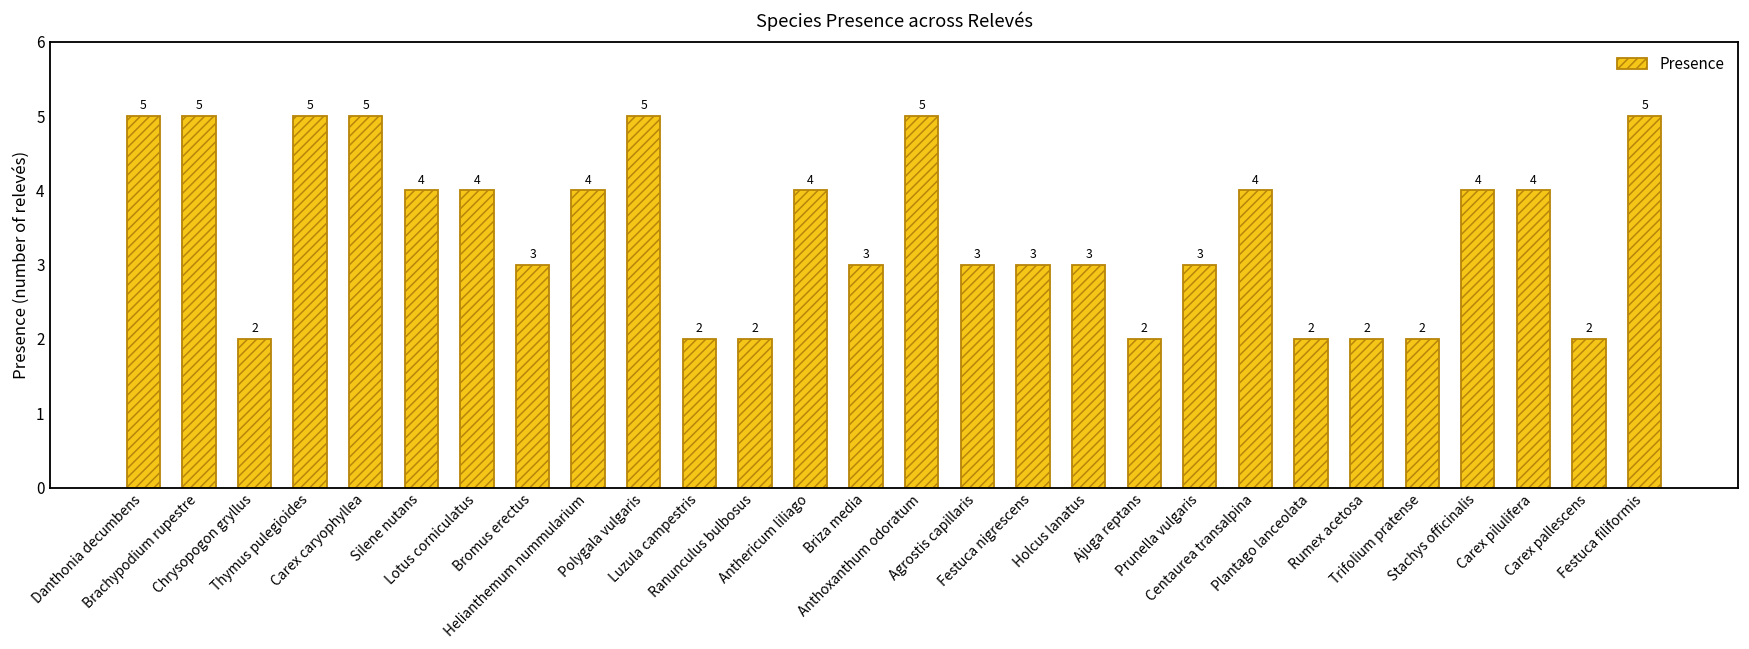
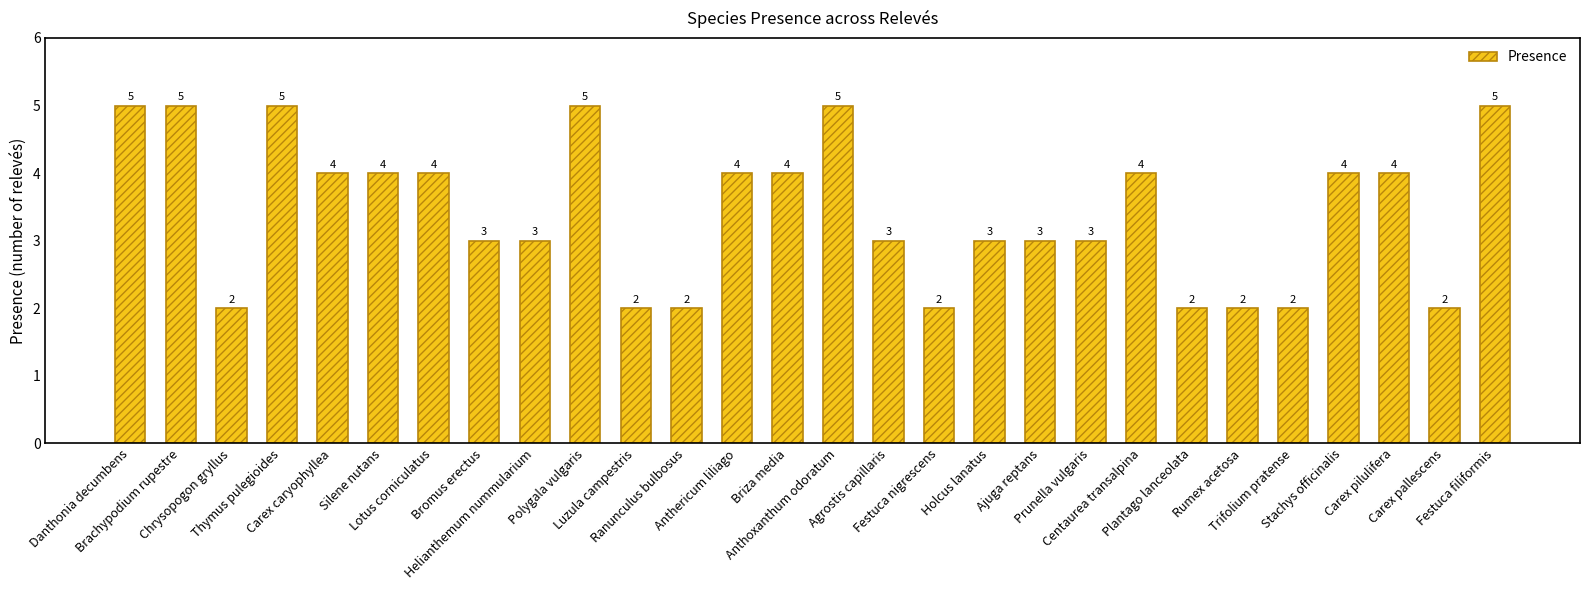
  {
    "Danthonia decumbens": 5,
    "Brachypodium rupestre": 5,
    "Chrysopogon gryllus": 2,
    "Thymus pulegioides": 5,
-   "Carex caryophyllea": 5,
+   "Carex caryophyllea": 4,
    "Silene nutans": 4,
    "Lotus corniculatus": 4,
    "Bromus erectus": 3,
-   "Helianthemum nummularium": 4,
+   "Helianthemum nummularium": 3,
    "Polygala vulgaris": 5,
    "Luzula campestris": 2,
    "Ranunculus bulbosus": 2,
    "Anthericum liliago": 4,
-   "Briza media": 3,
+   "Briza media": 4,
    "Anthoxanthum odoratum": 5,
    "Agrostis capillaris": 3,
-   "Festuca nigrescens": 3,
+   "Festuca nigrescens": 2,
    "Holcus lanatus": 3,
-   "Ajuga reptans": 2,
+   "Ajuga reptans": 3,
    "Prunella vulgaris": 3,
    "Centaurea transalpina": 4,
    "Plantago lanceolata": 2,
    "Rumex acetosa": 2,
    "Trifolium pratense": 2,
    "Stachys officinalis": 4,
    "Carex pilulifera": 4,
    "Carex pallescens": 2,
    "Festuca filiformis": 5
  }
